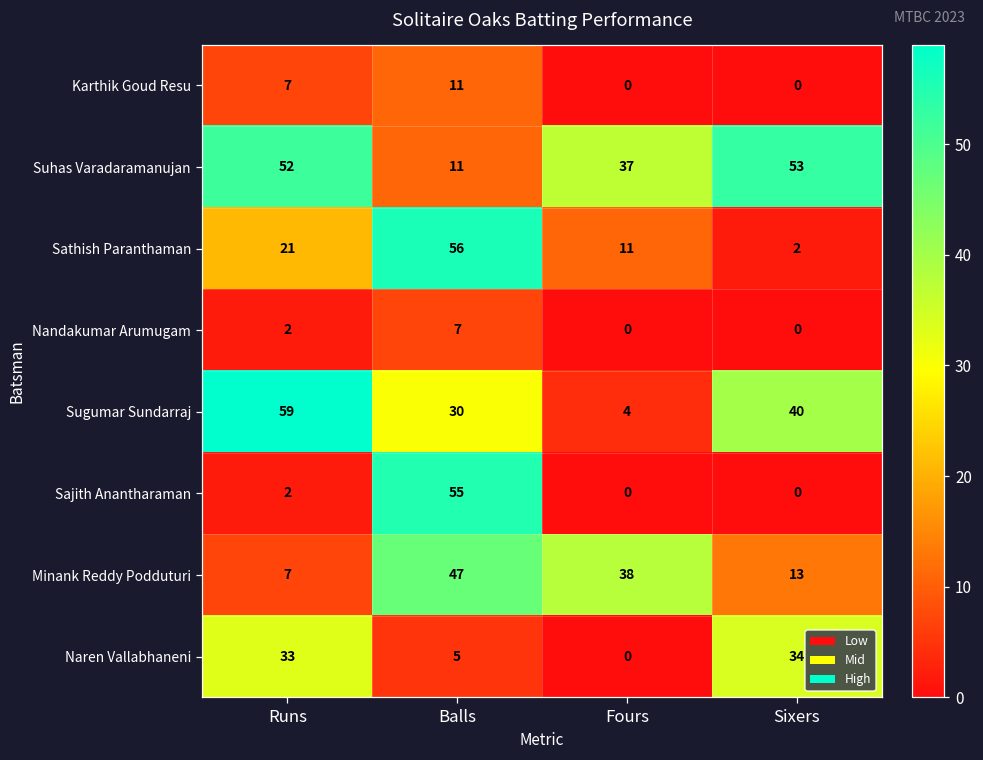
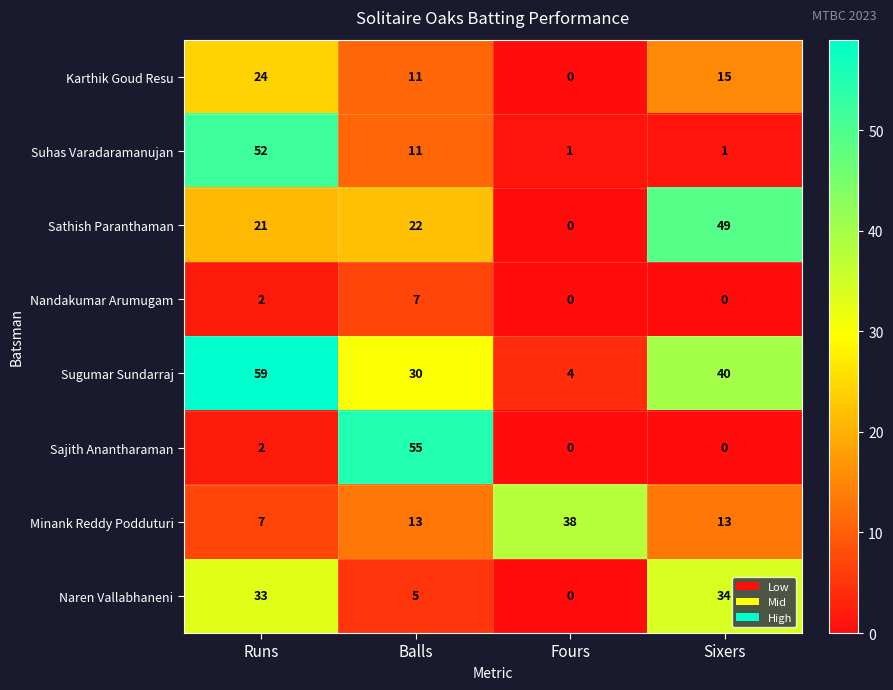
  {
    "Karthik Goud Resu": {
-     "Runs": 7,
+     "Runs": 24,
      "Balls": 11,
      "Fours": 0,
-     "Sixers": 0
+     "Sixers": 15
    },
    "Suhas Varadaramanujan": {
      "Runs": 52,
      "Balls": 11,
-     "Fours": 37,
-     "Sixers": 53
+     "Fours": 1,
+     "Sixers": 1
    },
    "Sathish Paranthaman": {
      "Runs": 21,
-     "Balls": 56,
-     "Fours": 11,
-     "Sixers": 2
+     "Balls": 22,
+     "Fours": 0,
+     "Sixers": 49
    },
    "Nandakumar Arumugam": {
      "Runs": 2,
      "Balls": 7,
      "Fours": 0,
      "Sixers": 0
    },
    "Sugumar Sundarraj": {
      "Runs": 59,
      "Balls": 30,
      "Fours": 4,
      "Sixers": 40
    },
    "Sajith Anantharaman": {
      "Runs": 2,
      "Balls": 55,
      "Fours": 0,
      "Sixers": 0
    },
    "Minank Reddy Podduturi": {
      "Runs": 7,
-     "Balls": 47,
+     "Balls": 13,
      "Fours": 38,
      "Sixers": 13
    },
    "Naren Vallabhaneni": {
      "Runs": 33,
      "Balls": 5,
      "Fours": 0,
      "Sixers": 34
    }
  }
